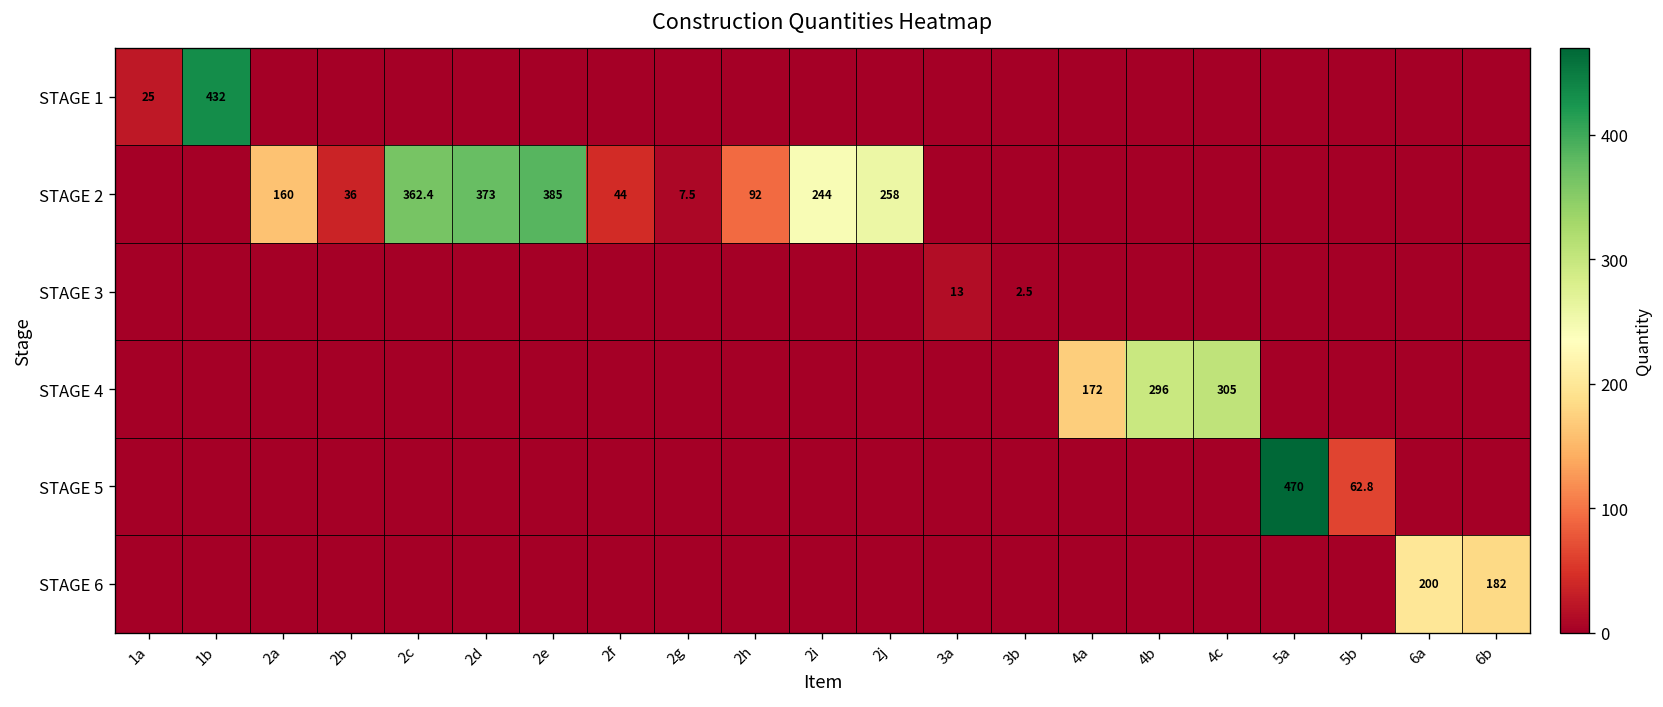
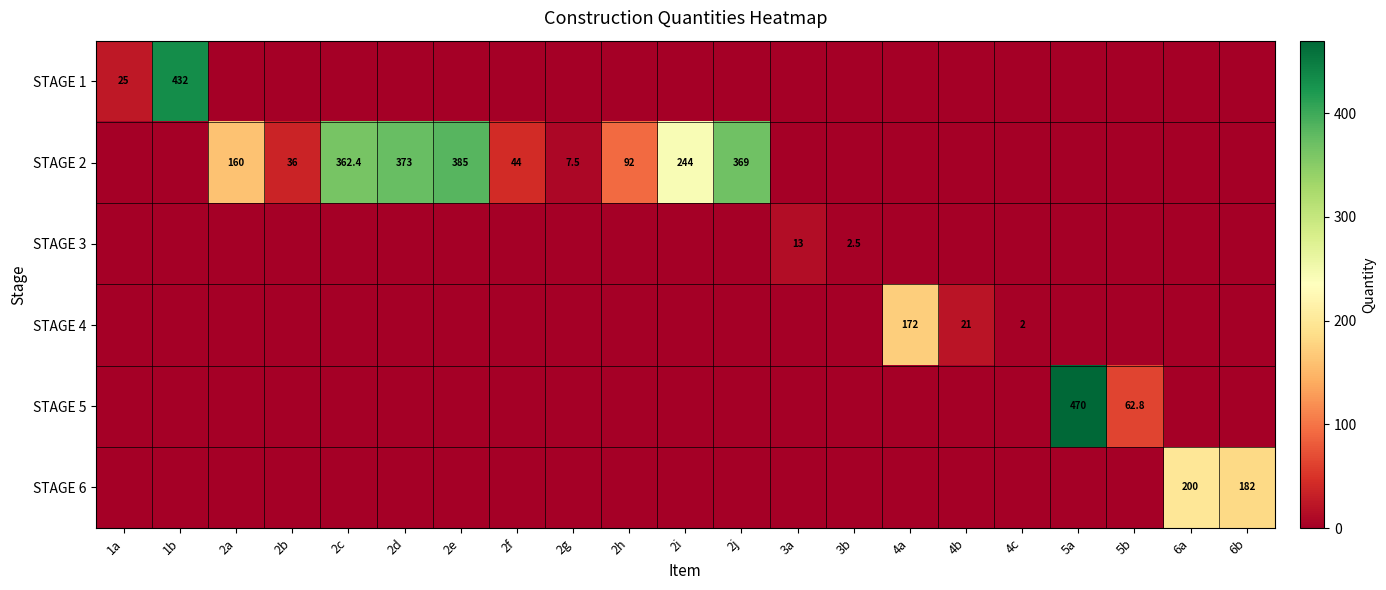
  {
    "STAGE 1": {
      "1a": 25,
      "1b": 432
    },
    "STAGE 2": {
      "2a": 160,
      "2b": 36,
      "2c": 362.4,
      "2d": 373,
      "2e": 385,
      "2f": 44,
      "2g": 7.5,
      "2h": 92,
      "2i": 244,
-     "2j": 258
+     "2j": 369
    },
    "STAGE 3": {
      "3a": 13,
      "3b": 2.5
    },
    "STAGE 4": {
      "4a": 172,
-     "4b": 296,
-     "4c": 305
+     "4b": 21,
+     "4c": 2
    },
    "STAGE 5": {
      "5a": 470,
      "5b": 62.8
    },
    "STAGE 6": {
      "6a": 200,
      "6b": 182
    }
  }
